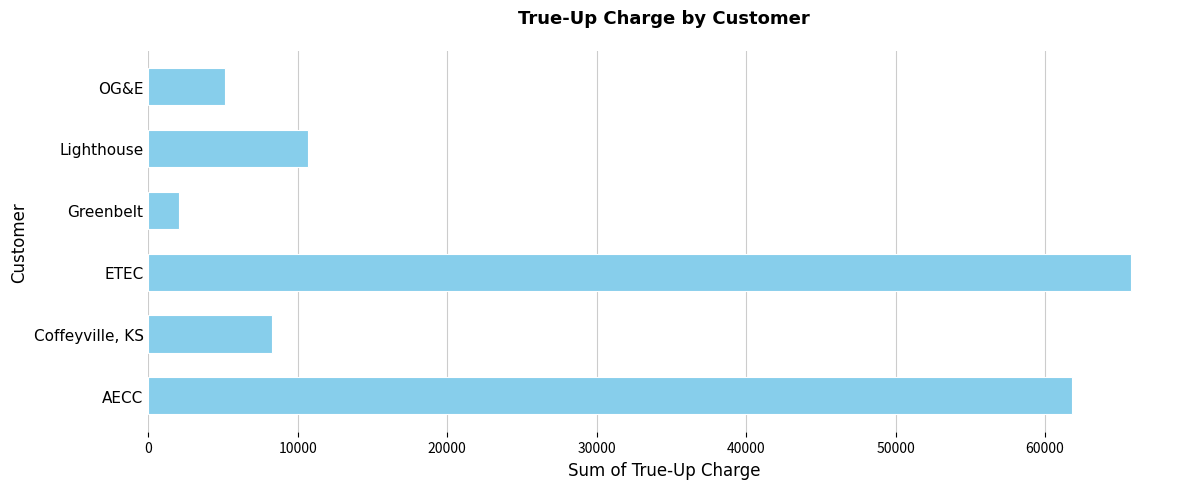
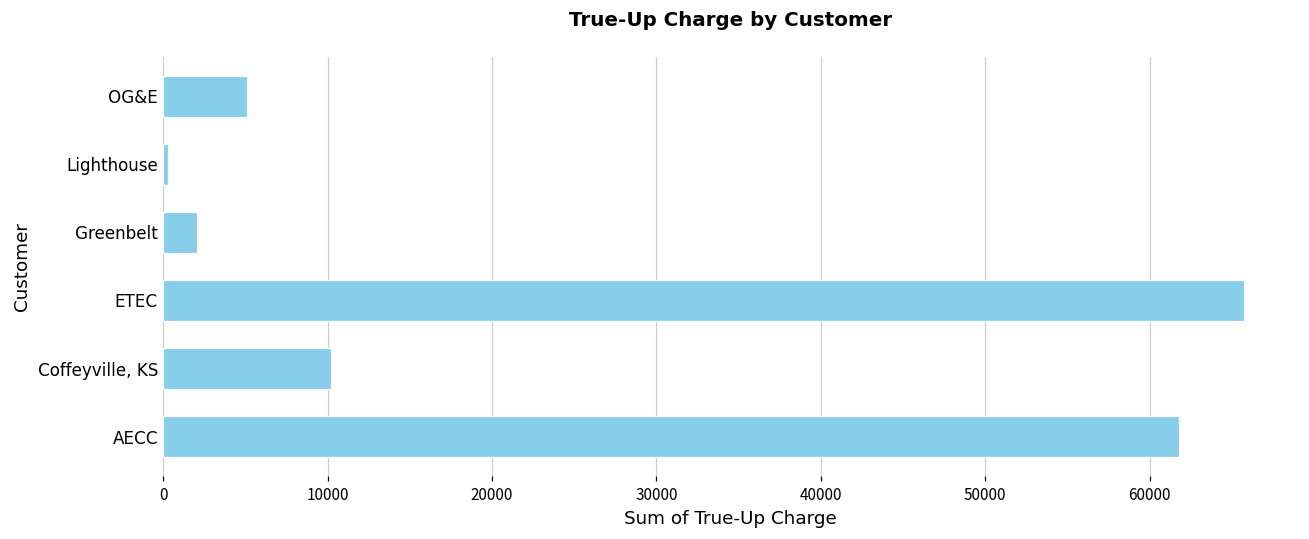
  {
    "OG&E": 5100,
-   "Lighthouse": 10700,
+   "Lighthouse": 300,
    "Greenbelt": 2000,
    "ETEC": 65700,
-   "Coffeyville, KS": 8300,
+   "Coffeyville, KS": 10200,
    "AECC": 61800
  }
